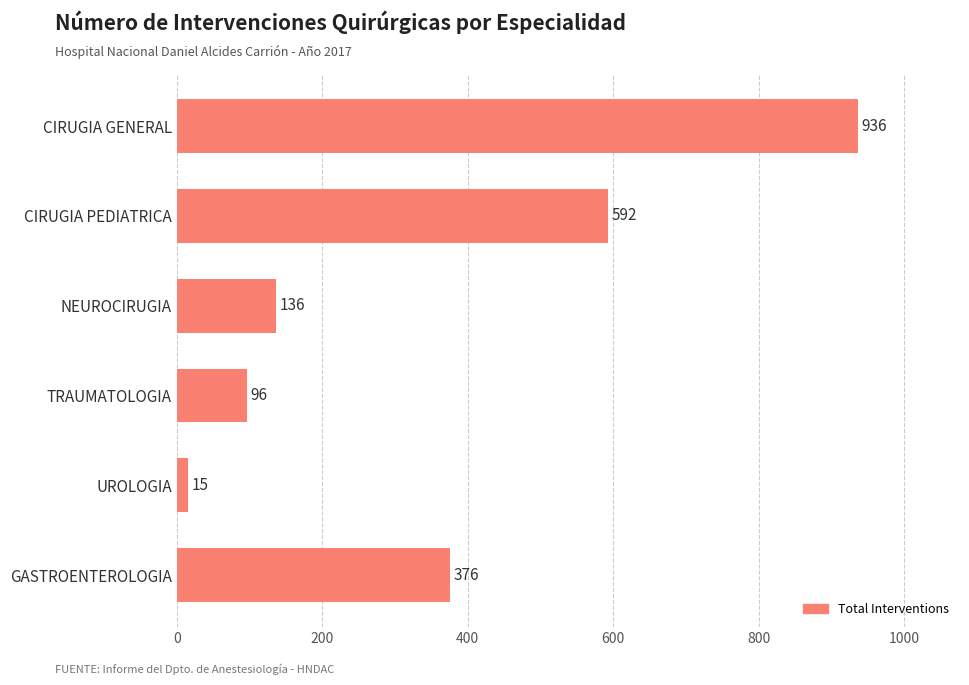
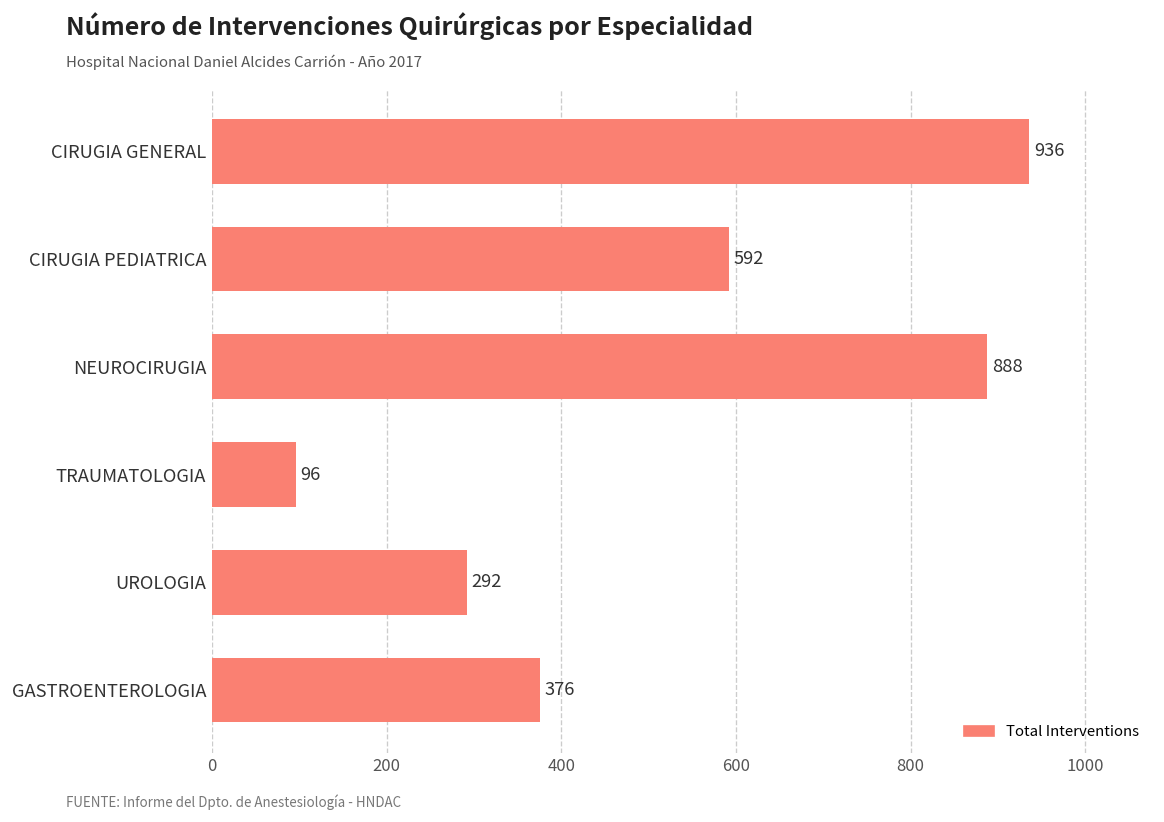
  {
    "CIRUGIA GENERAL": 936,
    "CIRUGIA PEDIATRICA": 592,
-   "NEUROCIRUGIA": 136,
+   "NEUROCIRUGIA": 888,
    "TRAUMATOLOGIA": 96,
-   "UROLOGIA": 15,
+   "UROLOGIA": 292,
    "GASTROENTEROLOGIA": 376
  }
